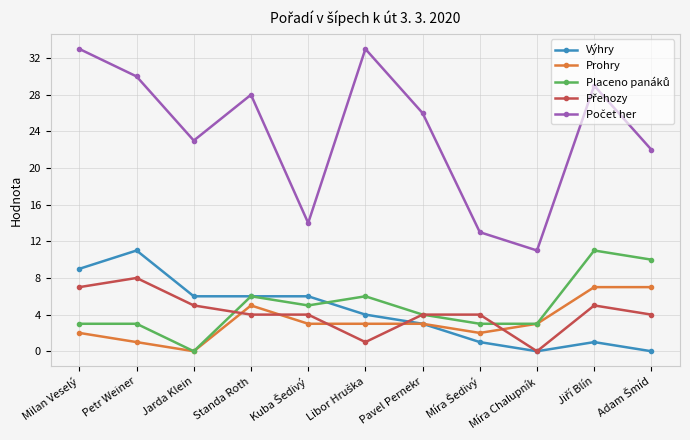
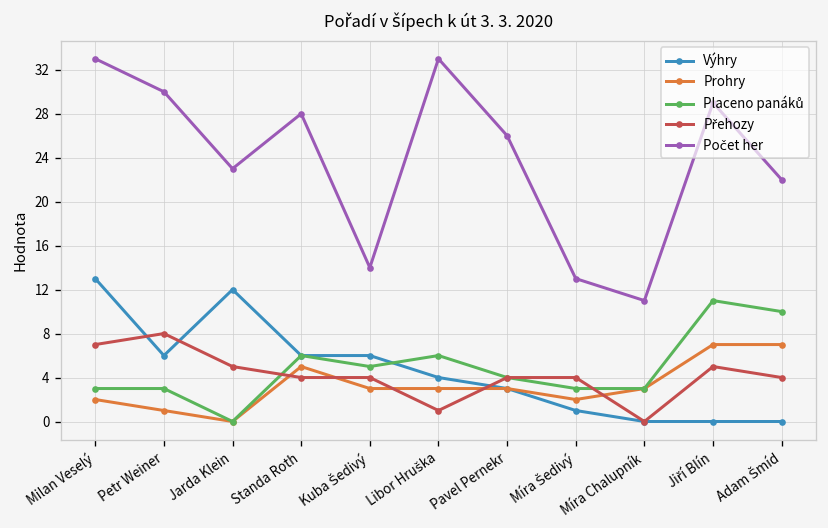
  {
    "Výhry": {
-     "Milan Veselý": 9,
-     "Petr Weiner": 11,
-     "Jarda Klein": 6,
+     "Milan Veselý": 13,
+     "Petr Weiner": 6,
+     "Jarda Klein": 12,
      "Kuba Šedivý": 6,
      "Libor Hruška": 4,
      "Míra Šedivý": 1,
-     "Jiří Blín": 1,
+     "Jiří Blín": 0,
      "Adam Šmíd": 0
    },
    "Placeno panáků": {
      "Milan Veselý": 3,
      "Petr Weiner": 3,
      "Kuba Šedivý": 5,
      "Libor Hruška": 6,
      "Míra Šedivý": 3,
      "Jiří Blín": 11,
      "Adam Šmíd": 10
    },
    "Počet her": {
      "Milan Veselý": 33,
      "Petr Weiner": 30,
      "Jarda Klein": 23,
      "Standa Roth": 28,
      "Kuba Šedivý": 14,
      "Libor Hruška": 33,
      "Pavel Pernekr": 26,
      "Míra Šedivý": 13,
      "Míra Chalupník": 11,
      "Adam Šmíd": 22
    }
  }
